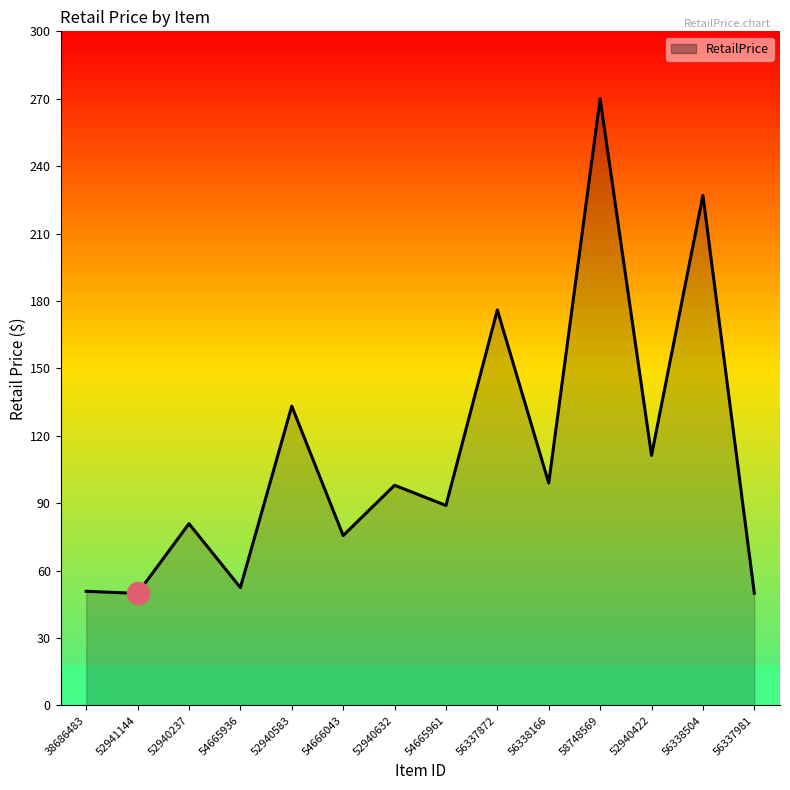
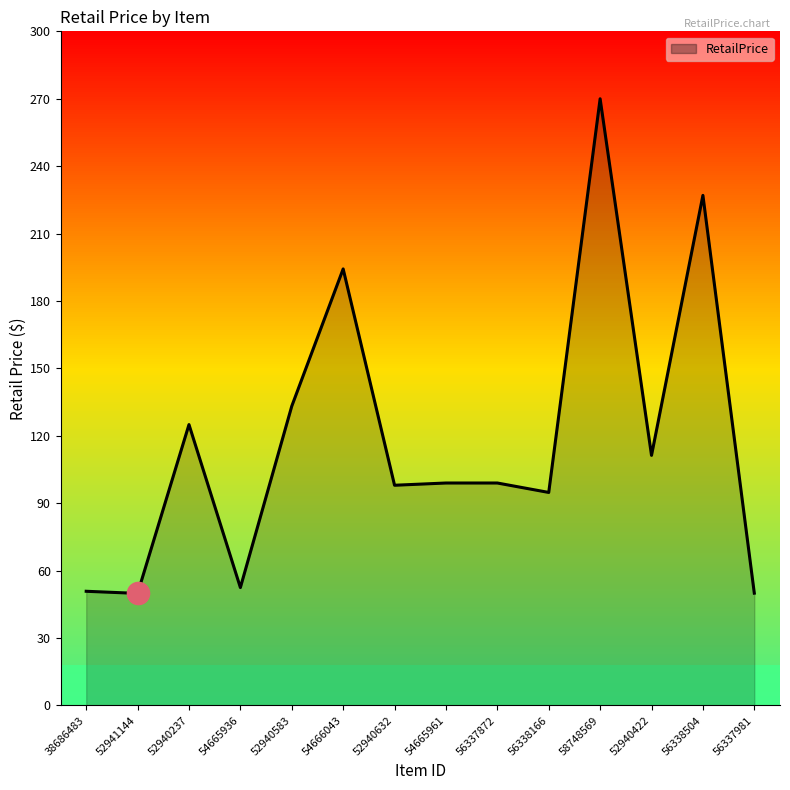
  {
    "RetailPrice": {
      "38686483": 51,
-     "52940237": 81,
+     "52940237": 125,
      "54665936": 52,
      "52940583": 133,
-     "54666043": 76,
+     "54666043": 194,
      "52940632": 98,
-     "54665961": 89,
-     "56337872": 176,
-     "56338166": 99,
+     "54665961": 99,
+     "56337872": 99,
+     "56338166": 95,
      "58748569": 270,
      "52940422": 111,
      "56338504": 227,
      "56337981": 50
    }
  }
